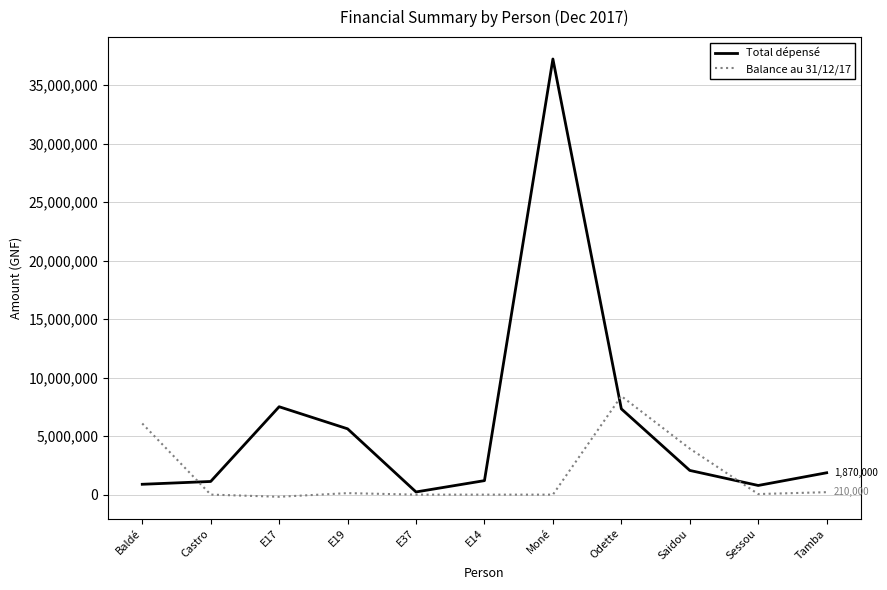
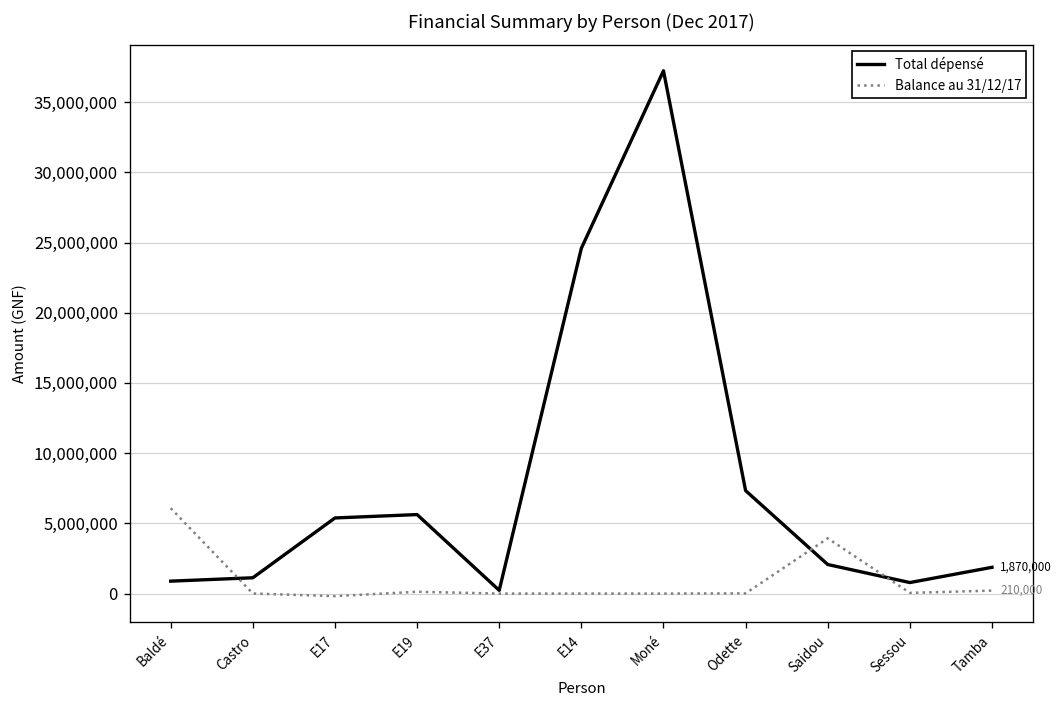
  {
    "Total dépensé": {
      "Baldé": "900,000",
      "Castro": "1,100,000",
-     "E17": "7,500,000",
+     "E17": "5,400,000",
      "E19": "5,600,000",
      "E37": "200,000",
-     "E14": "1,200,000",
+     "E14": "24,600,000",
      "Moné": "37,200,000",
      "Odette": "7,300,000",
      "Saidou": "2,100,000",
      "Sessou": "800,000"
    },
    "Balance au 31/12/17": {
      "Baldé": "6,100,000",
      "Castro": "0",
      "E17": "-200,000",
      "E19": "100,000",
      "E37": "0",
      "E14": "0",
      "Moné": "0",
-     "Odette": "8,400,000",
+     "Odette": "0",
      "Saidou": "3,900,000",
      "Sessou": "100,000"
    }
  }
